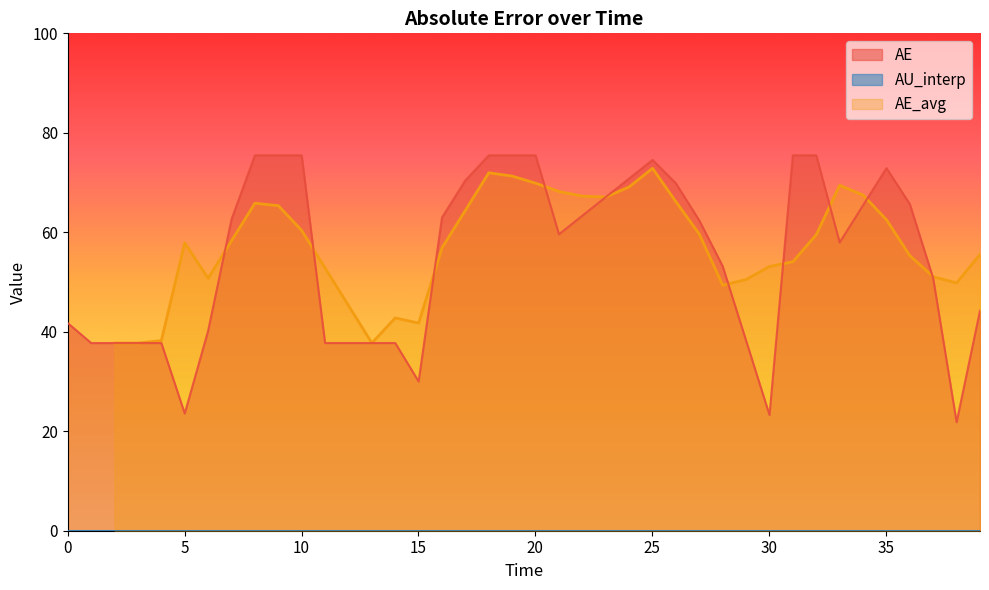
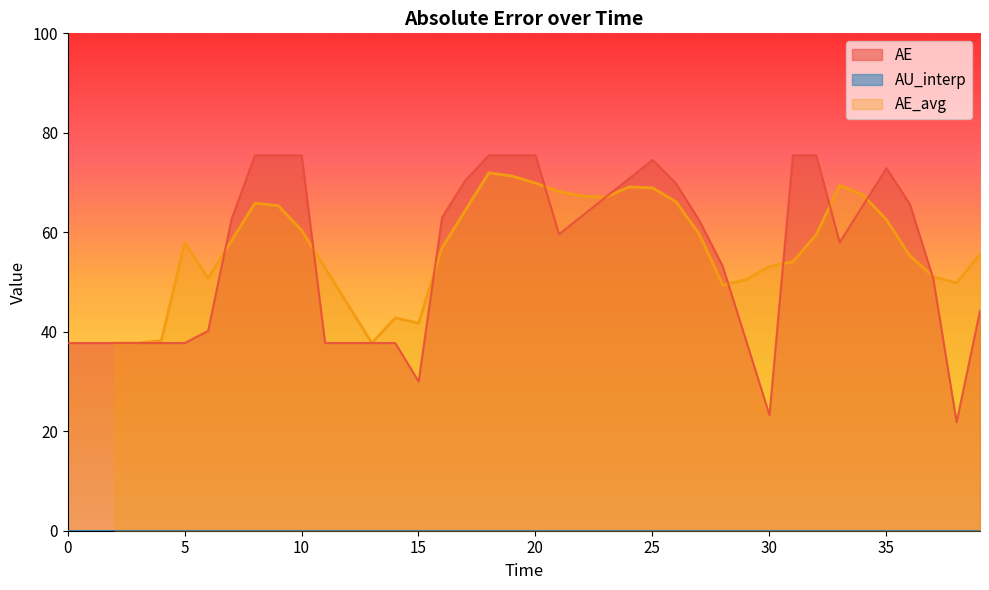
  {
    "AE": {
-     "0": 42,
-     "5": 24,
+     "0": 38,
+     "5": 38,
      "10": 75,
      "15": 30,
      "20": 75,
      "25": 75
    },
    "AU_interp": {
      "0": 0,
      "5": 0,
      "10": 0,
      "15": 0,
      "20": 0,
      "25": 0
    },
    "AE_avg": {
      "5": 58,
      "10": 60,
      "15": 42,
      "20": 70,
-     "25": 73
+     "25": 69
    }
  }
